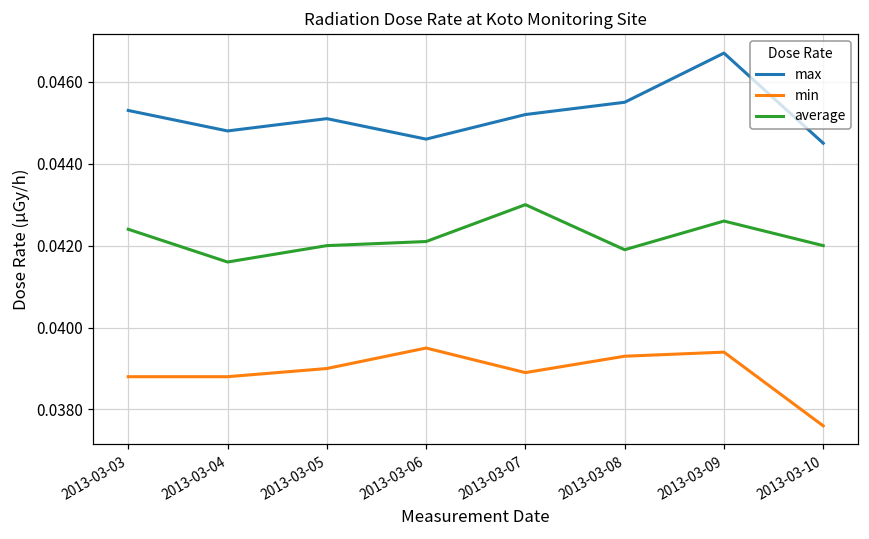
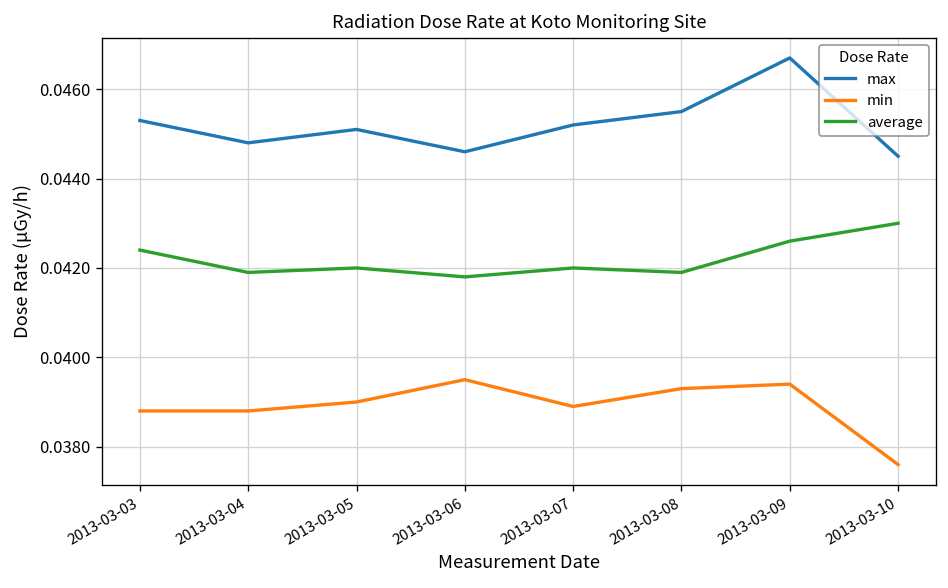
  {
    "max": {
      "2013-03-03": 0.0453,
      "2013-03-04": 0.0448,
      "2013-03-05": 0.0451,
      "2013-03-06": 0.0446,
      "2013-03-07": 0.0452,
      "2013-03-08": 0.0455,
      "2013-03-09": 0.0467,
      "2013-03-10": 0.0445
    },
    "min": {
      "2013-03-03": 0.0388,
      "2013-03-04": 0.0388,
      "2013-03-05": 0.0390,
      "2013-03-06": 0.0395,
      "2013-03-07": 0.0389,
      "2013-03-08": 0.0393,
      "2013-03-09": 0.0394,
      "2013-03-10": 0.0376
    },
    "average": {
      "2013-03-03": 0.0424,
-     "2013-03-04": 0.0416,
+     "2013-03-04": 0.0419,
      "2013-03-05": 0.0420,
-     "2013-03-06": 0.0421,
-     "2013-03-07": 0.043,
+     "2013-03-06": 0.0418,
+     "2013-03-07": 0.042,
      "2013-03-08": 0.0419,
      "2013-03-09": 0.0426,
-     "2013-03-10": 0.042
+     "2013-03-10": 0.043
    }
  }
